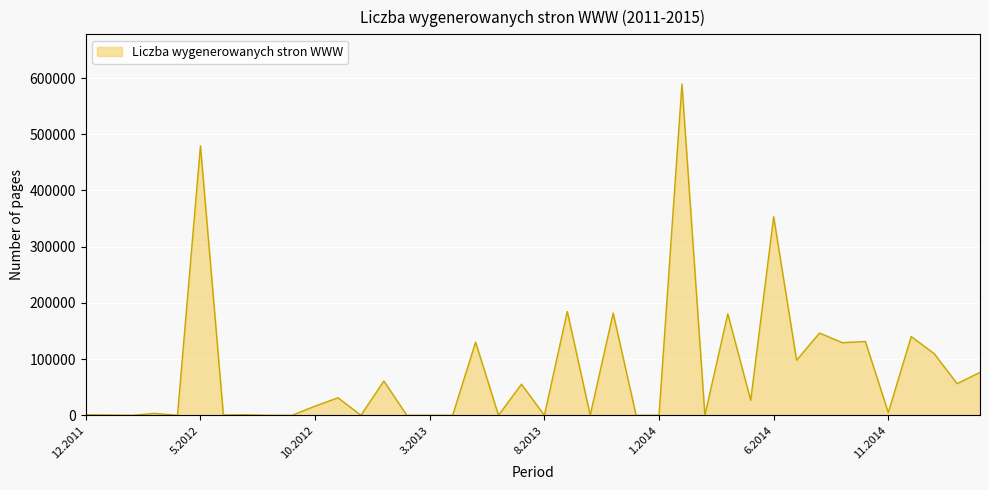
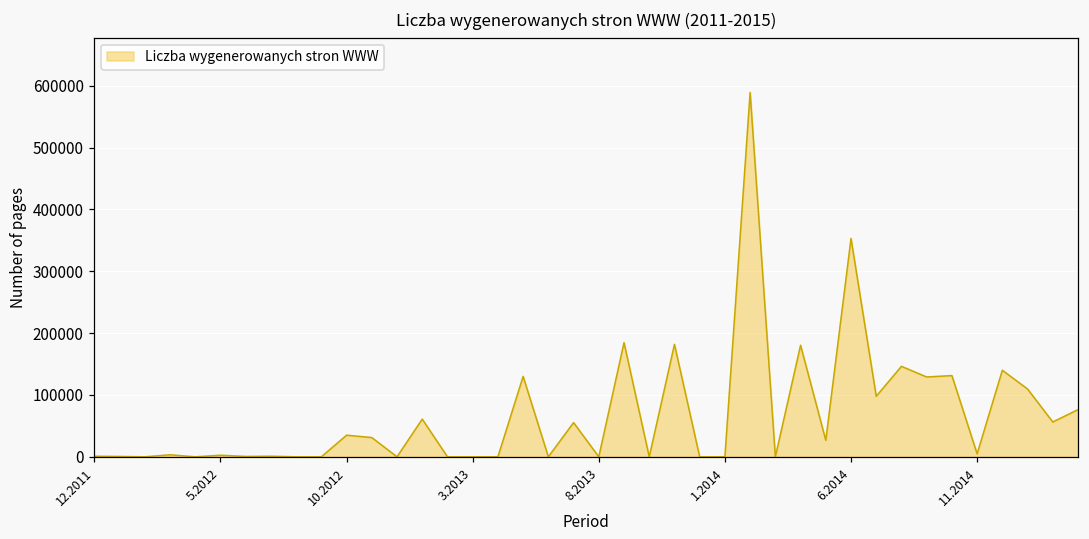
  {
    "12.2011": 0,
-   "5.2012": 480000,
-   "10.2012": 20000,
+   "5.2012": 0,
+   "10.2012": 30000,
    "3.2013": 0,
    "8.2013": 0,
    "1.2014": 0,
    "6.2014": 350000,
    "11.2014": 0
  }
